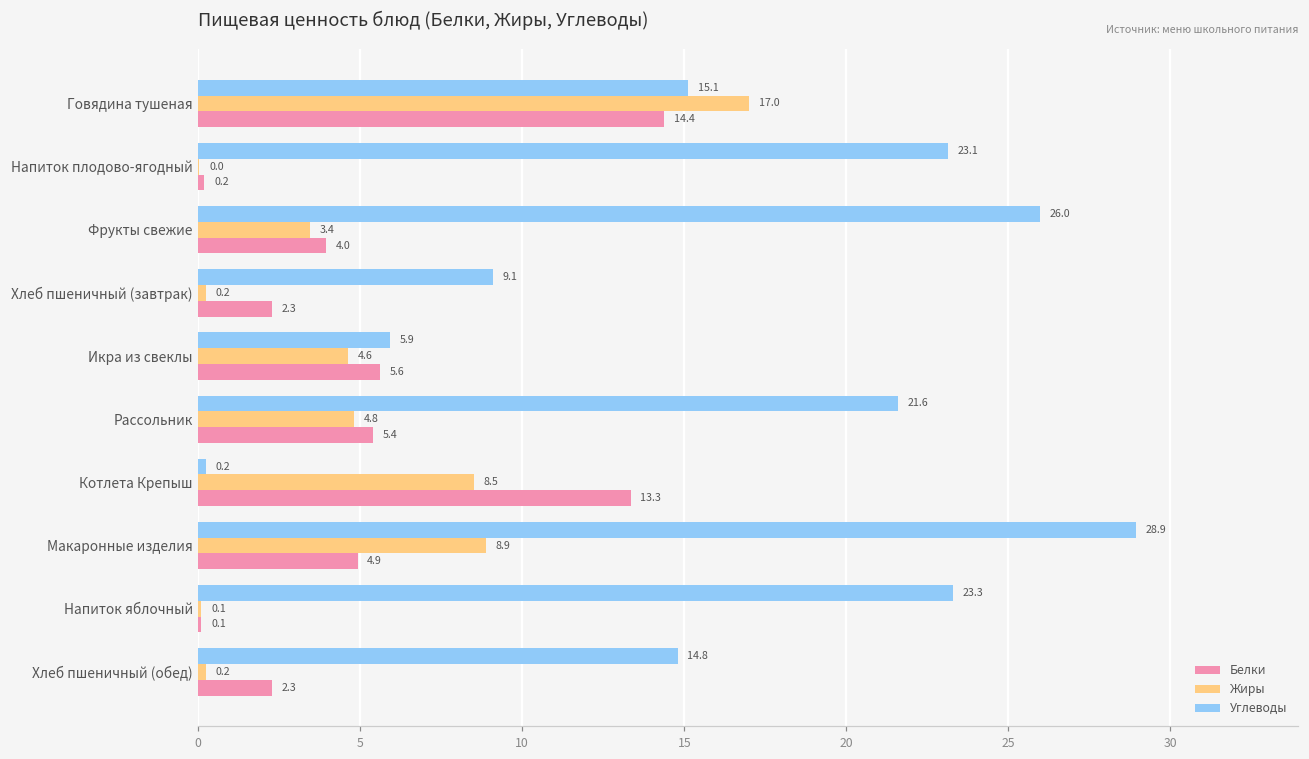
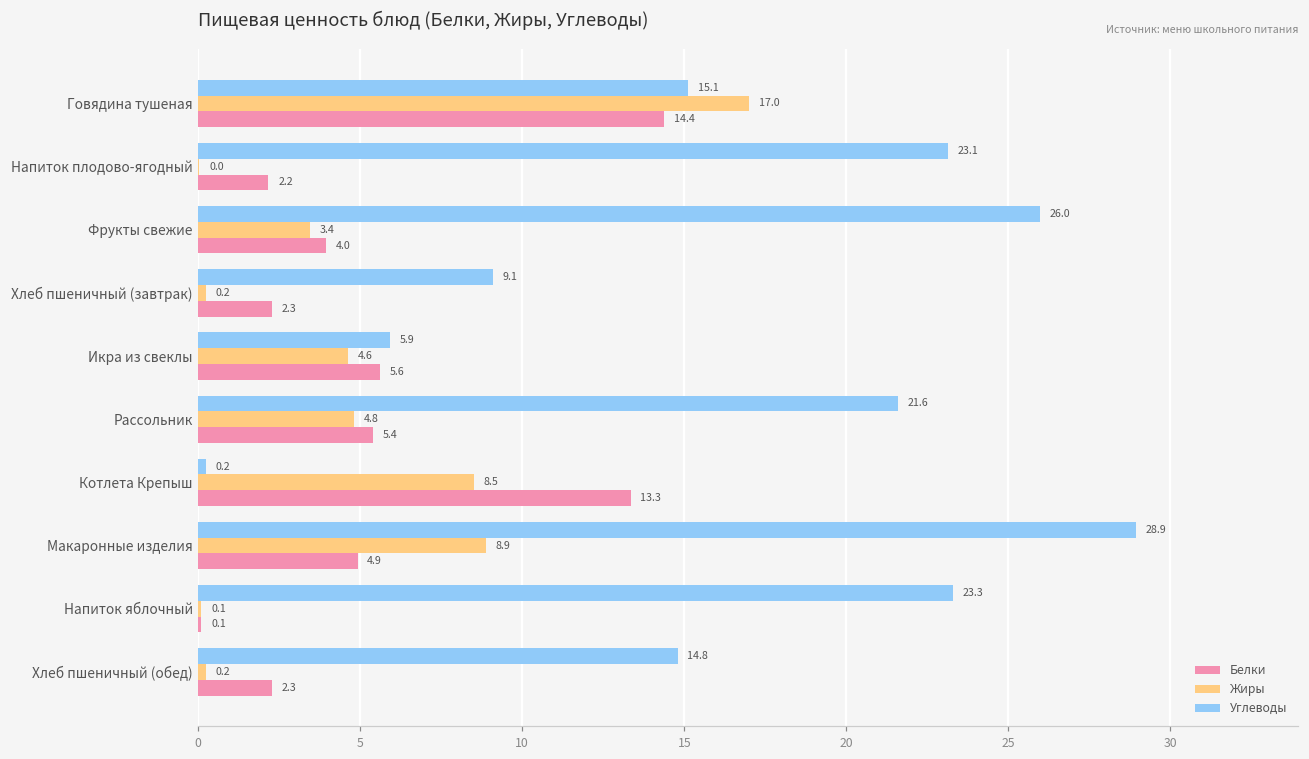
  {
    "Белки": {
      "Говядина тушеная": 14.4,
-     "Напиток плодово-ягодный": 0.2,
+     "Напиток плодово-ягодный": 2.2,
      "Фрукты свежие": 4.0,
      "Хлеб пшеничный (завтрак)": 2.3,
      "Икра из свеклы": 5.6,
      "Рассольник": 5.4,
      "Котлета Крепыш": 13.3,
      "Макаронные изделия": 4.9,
      "Напиток яблочный": 0.1,
      "Хлеб пшеничный (обед)": 2.3
    },
    "Жиры": {
      "Говядина тушеная": 17.0,
      "Напиток плодово-ягодный": 0.0,
      "Фрукты свежие": 3.4,
      "Хлеб пшеничный (завтрак)": 0.2,
      "Икра из свеклы": 4.6,
      "Рассольник": 4.8,
      "Котлета Крепыш": 8.5,
      "Макаронные изделия": 8.9,
      "Напиток яблочный": 0.1,
      "Хлеб пшеничный (обед)": 0.2
    },
    "Углеводы": {
      "Говядина тушеная": 15.1,
      "Напиток плодово-ягодный": 23.1,
      "Фрукты свежие": 26.0,
      "Хлеб пшеничный (завтрак)": 9.1,
      "Икра из свеклы": 5.9,
      "Рассольник": 21.6,
      "Котлета Крепыш": 0.2,
      "Макаронные изделия": 28.9,
      "Напиток яблочный": 23.3,
      "Хлеб пшеничный (обед)": 14.8
    }
  }
